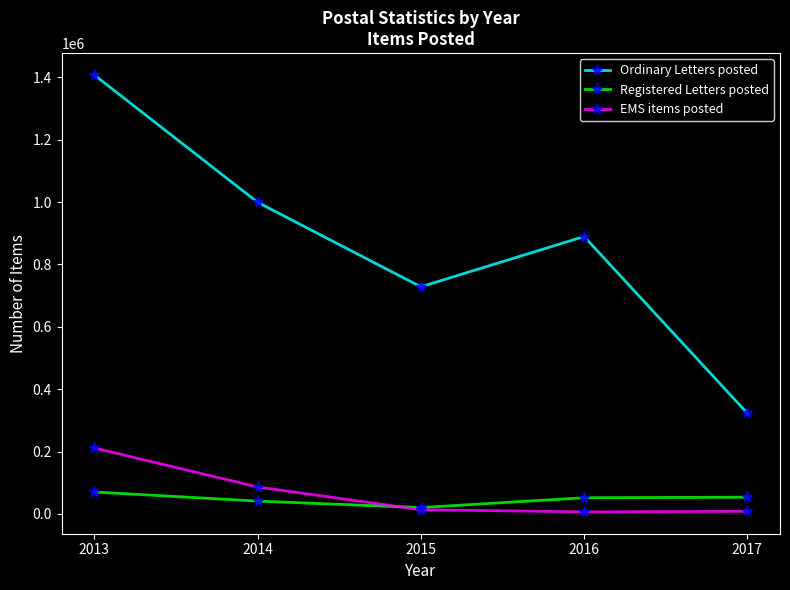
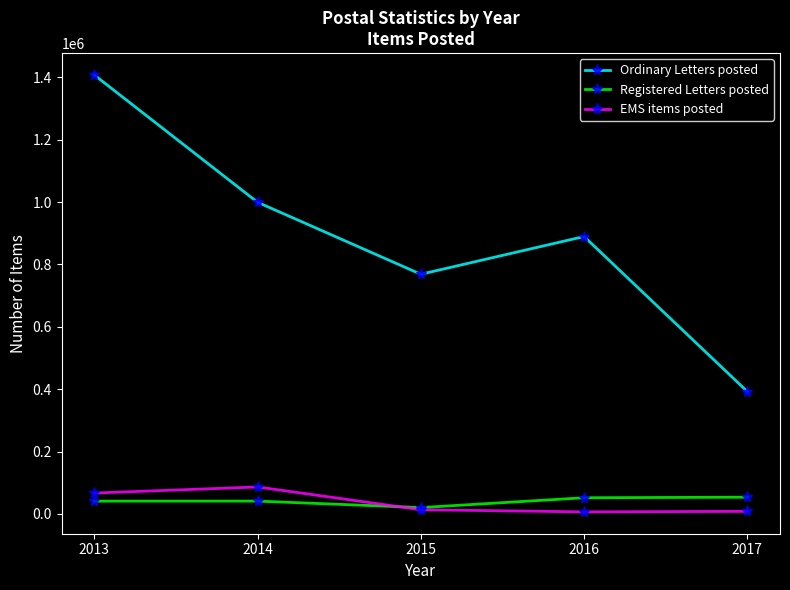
  {
    "Ordinary Letters posted": {
      "2013": 1410000,
      "2014": 1000000,
-     "2015": 730000,
+     "2015": 770000,
      "2016": 890000,
-     "2017": 320000
+     "2017": 390000
    },
    "Registered Letters posted": {
-     "2013": 70000,
+     "2013": 40000,
      "2014": 40000,
      "2016": 50000,
      "2017": 50000
    },
    "EMS items posted": {
-     "2013": 210000,
+     "2013": 70000,
      "2014": 90000,
      "2016": 10000,
      "2017": 10000
    }
  }
